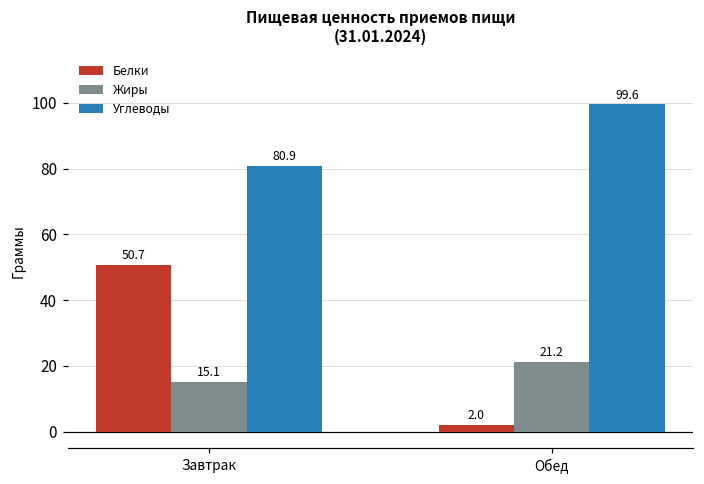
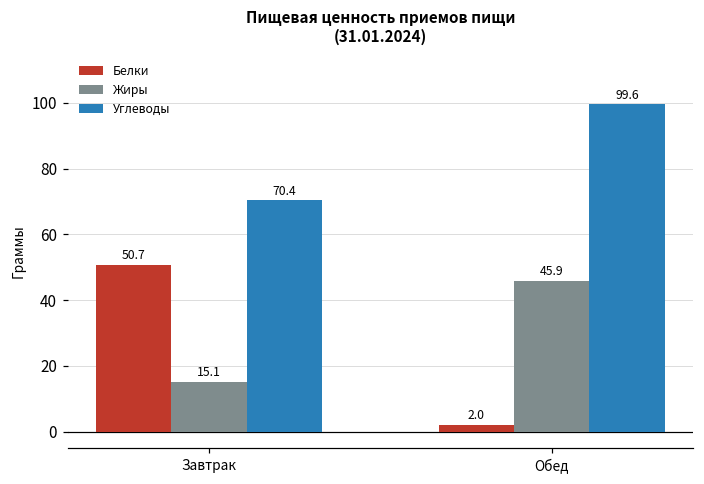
  {
    "Белки": {
      "Завтрак": 50.7,
      "Обед": 2.0
    },
    "Жиры": {
      "Завтрак": 15.1,
-     "Обед": 21.2
+     "Обед": 45.9
    },
    "Углеводы": {
-     "Завтрак": 80.9,
+     "Завтрак": 70.4,
      "Обед": 99.6
    }
  }
